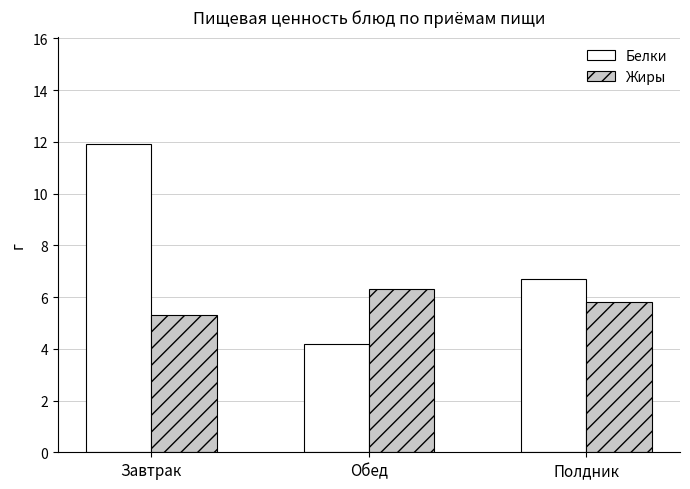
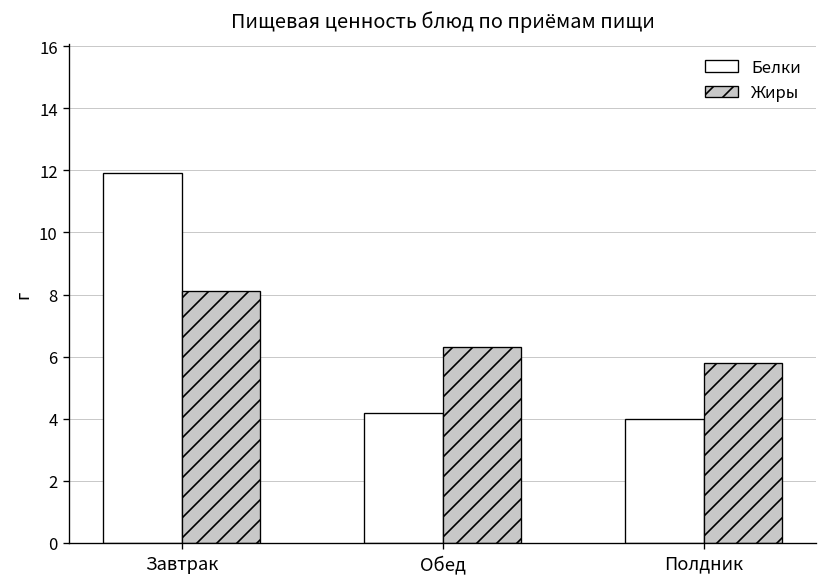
  {
    "Белки": {
      "Завтрак": 11.9,
      "Обед": 4.2,
-     "Полдник": 6.7
+     "Полдник": 4.0
    },
    "Жиры": {
-     "Завтрак": 5.3,
+     "Завтрак": 8.1,
      "Обед": 6.3,
      "Полдник": 5.8
    }
  }
